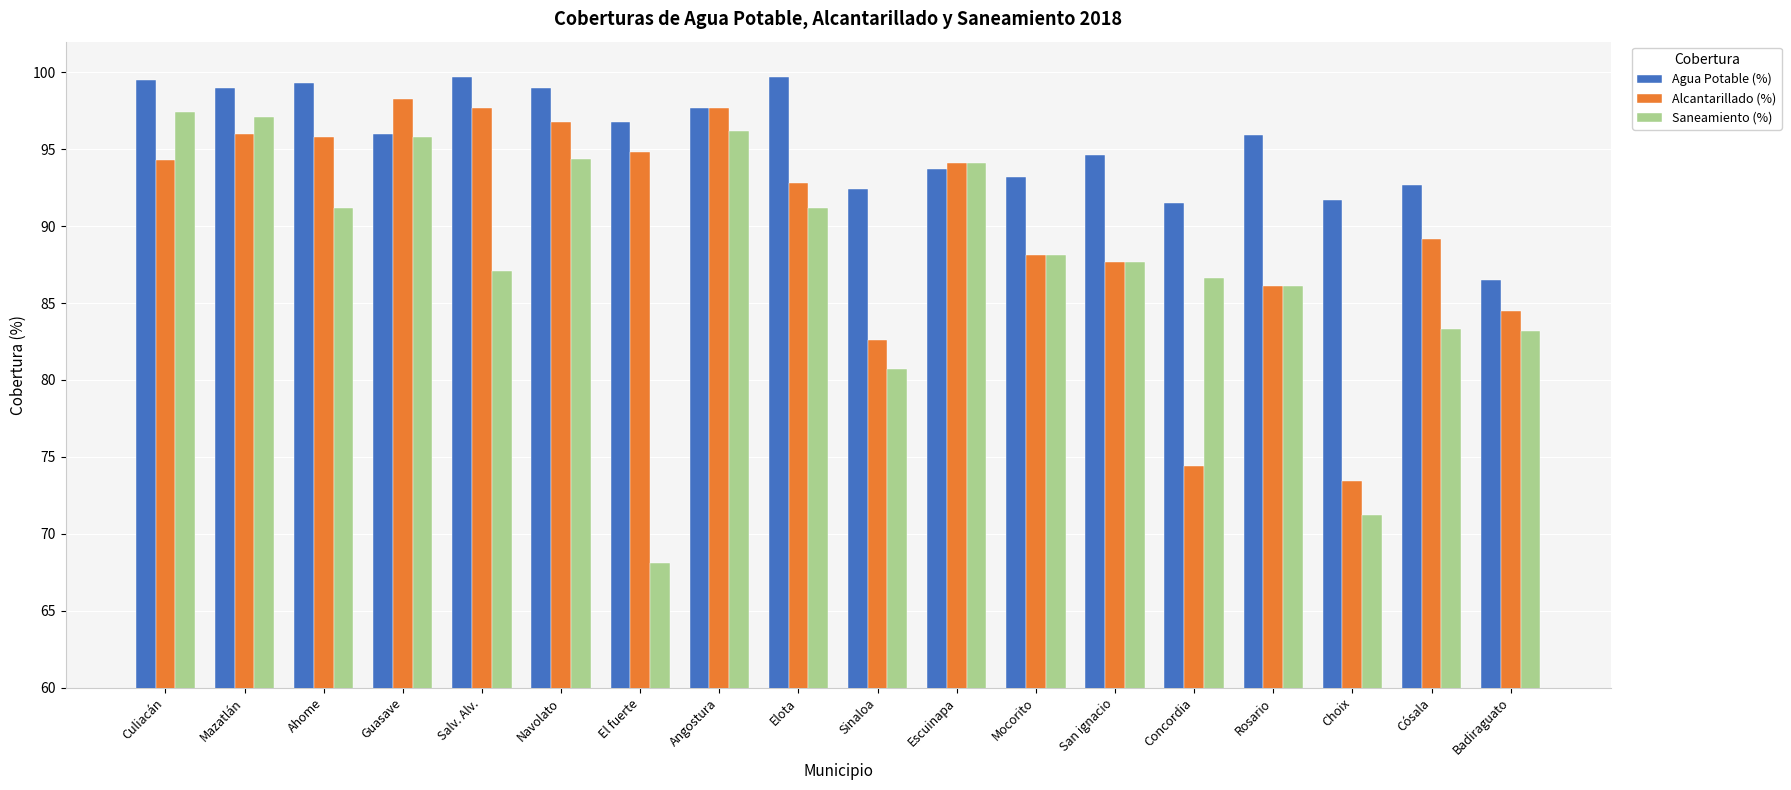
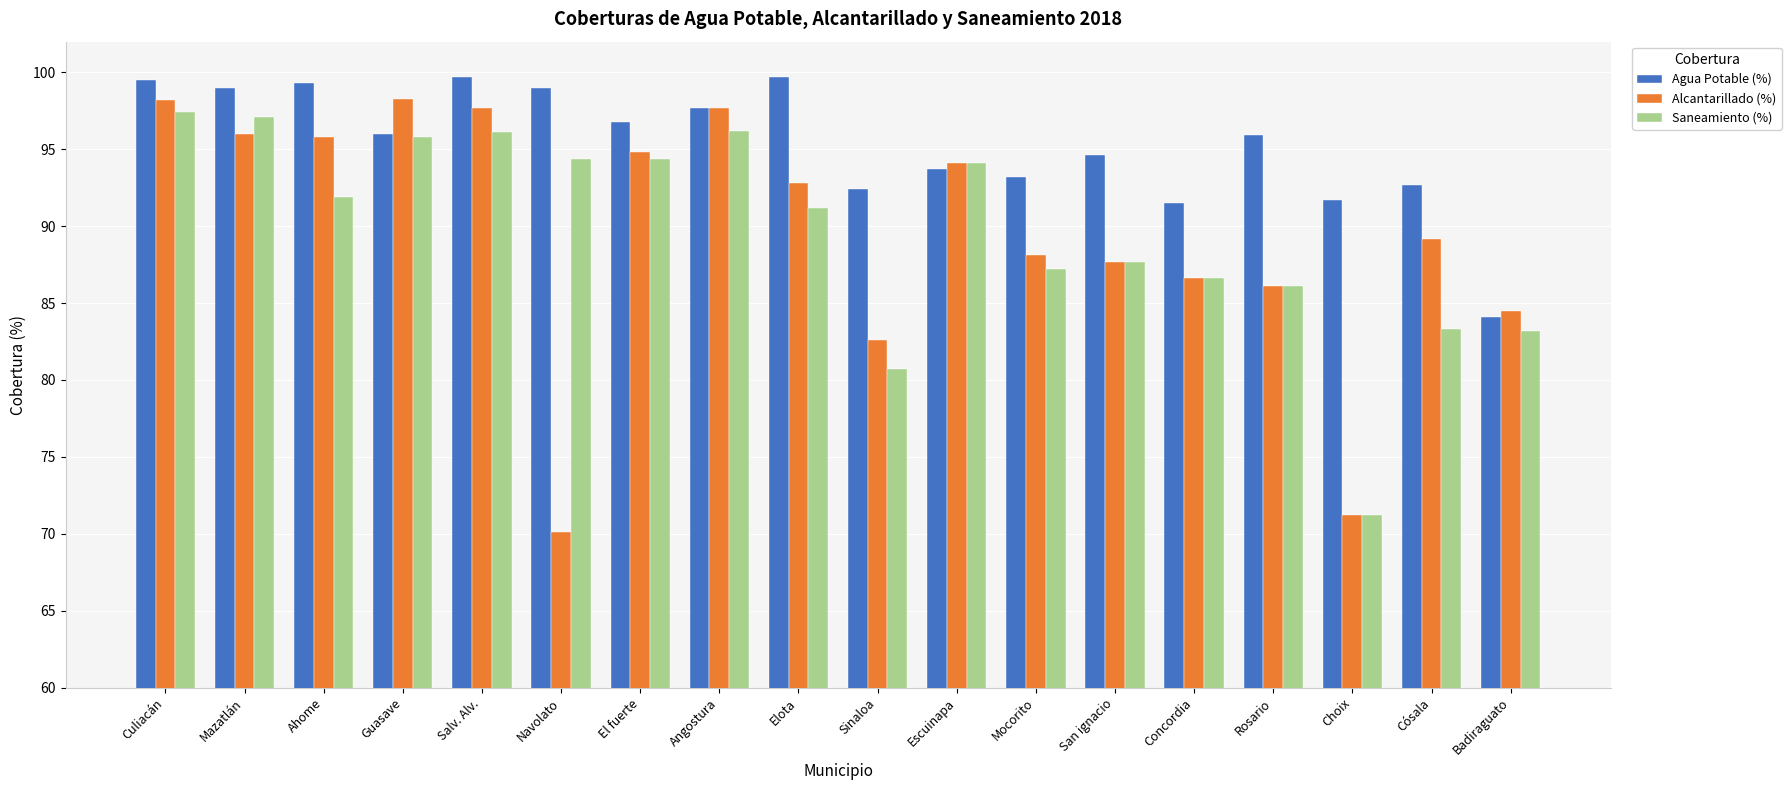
  {
    "Agua Potable (%)": {
      "Culiacán": 99.5,
      "Mazatlán": 99.0,
      "Ahome": 99.3,
      "Guasave": 96.0,
      "Salv. Alv.": 99.7,
      "Navolato": 99.0,
      "El fuerte": 96.8,
      "Angostura": 97.7,
      "Elota": 99.7,
      "Sinaloa": 92.4,
      "Escuinapa": 93.7,
      "Mocorito": 93.2,
      "San ignacio": 94.6,
      "Concordia": 91.5,
      "Rosario": 95.9,
      "Choix": 91.7,
      "Cósala": 92.7,
-     "Badiraguato": 86.5
+     "Badiraguato": 84.1
    },
    "Alcantarillado (%)": {
-     "Culiacán": 94.3,
+     "Culiacán": 98.2,
      "Mazatlán": 96.0,
      "Ahome": 95.8,
      "Guasave": 98.3,
      "Salv. Alv.": 97.7,
-     "Navolato": 96.8,
+     "Navolato": 70.1,
      "El fuerte": 94.8,
      "Angostura": 97.7,
      "Elota": 92.8,
      "Sinaloa": 82.6,
      "Escuinapa": 94.1,
      "Mocorito": 88.1,
      "San ignacio": 87.7,
-     "Concordia": 74.4,
+     "Concordia": 86.6,
      "Rosario": 86.1,
-     "Choix": 73.4,
+     "Choix": 71.2,
      "Cósala": 89.2,
      "Badiraguato": 84.5
    },
    "Saneamiento (%)": {
      "Culiacán": 97.4,
      "Mazatlán": 97.1,
-     "Ahome": 91.2,
+     "Ahome": 91.9,
      "Guasave": 95.8,
-     "Salv. Alv.": 87.1,
+     "Salv. Alv.": 96.1,
      "Navolato": 94.4,
-     "El fuerte": 68.1,
+     "El fuerte": 94.4,
      "Angostura": 96.2,
      "Elota": 91.2,
      "Sinaloa": 80.7,
      "Escuinapa": 94.1,
-     "Mocorito": 88.1,
+     "Mocorito": 87.2,
      "San ignacio": 87.7,
      "Concordia": 86.6,
      "Rosario": 86.1,
      "Choix": 71.2,
      "Cósala": 83.3,
      "Badiraguato": 83.2
    }
  }
